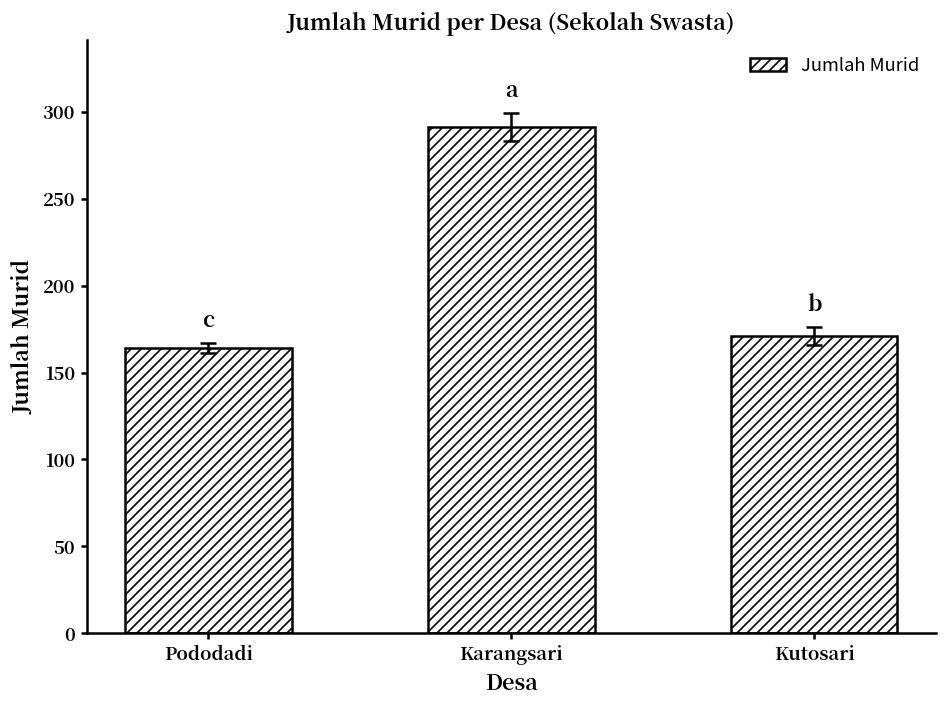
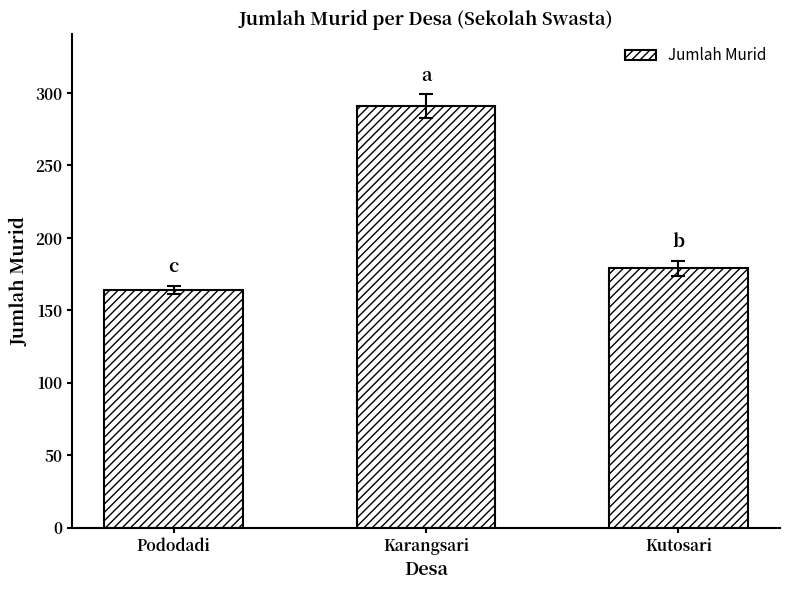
  {
    "Jumlah Murid": {
      "Pododadi": 164,
      "Karangsari": 291,
-     "Kutosari": 171
+     "Kutosari": 179
    }
  }
